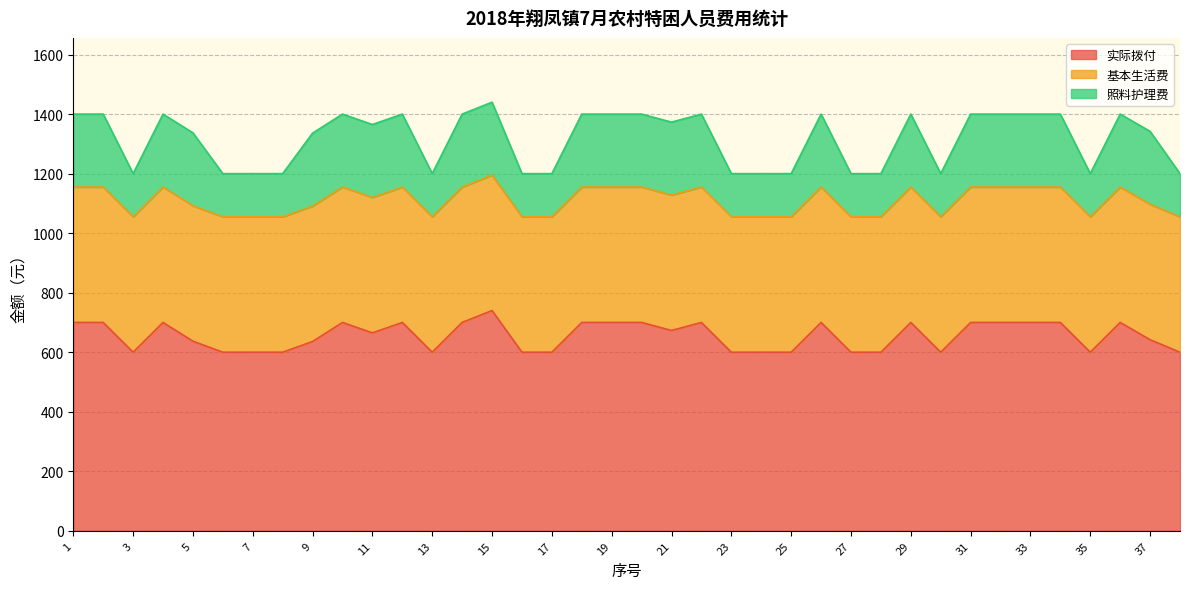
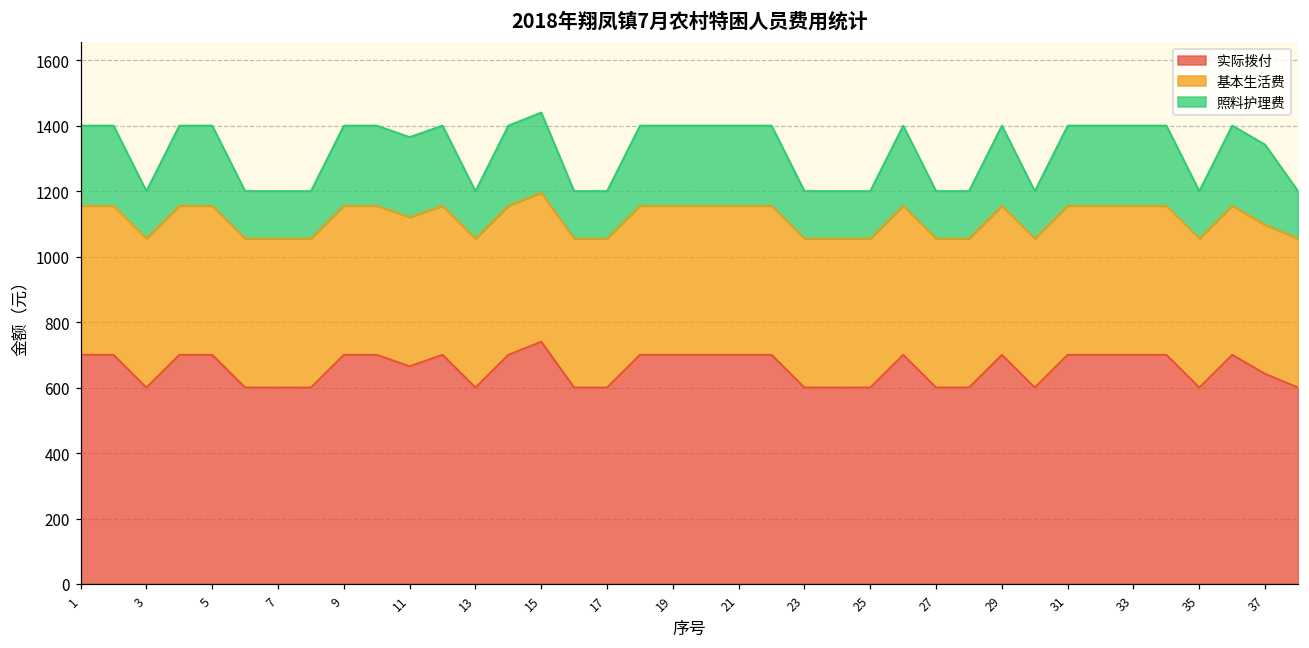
  {
    "实际拨付": {
      "1": 700,
      "3": 600,
-     "5": 640,
+     "5": 700,
      "7": 600,
-     "9": 640,
+     "9": 700,
      "11": 670,
      "13": 600,
      "15": 740,
      "17": 600,
      "19": 700,
-     "21": 670,
+     "21": 700,
      "23": 600,
      "25": 600,
      "27": 600,
      "29": 700,
      "31": 700,
      "33": 700,
      "35": 600,
      "37": 640
    },
    "基本生活费": {
      "1": 460,
      "3": 460,
      "5": 460,
      "7": 460,
      "9": 460,
      "11": 460,
      "13": 460,
      "15": 460,
      "17": 460,
      "19": 460,
      "21": 460,
      "23": 460,
      "25": 460,
      "27": 460,
      "29": 460,
      "31": 460,
      "33": 460,
      "35": 460,
      "37": 460
    },
    "照料护理费": {
      "1": 250,
      "3": 150,
      "5": 250,
      "7": 150,
      "9": 250,
      "11": 250,
      "13": 150,
      "15": 250,
      "17": 150,
      "19": 250,
      "21": 250,
      "23": 150,
      "25": 150,
      "27": 150,
      "29": 250,
      "31": 250,
      "33": 250,
      "35": 150,
      "37": 250
    }
  }
